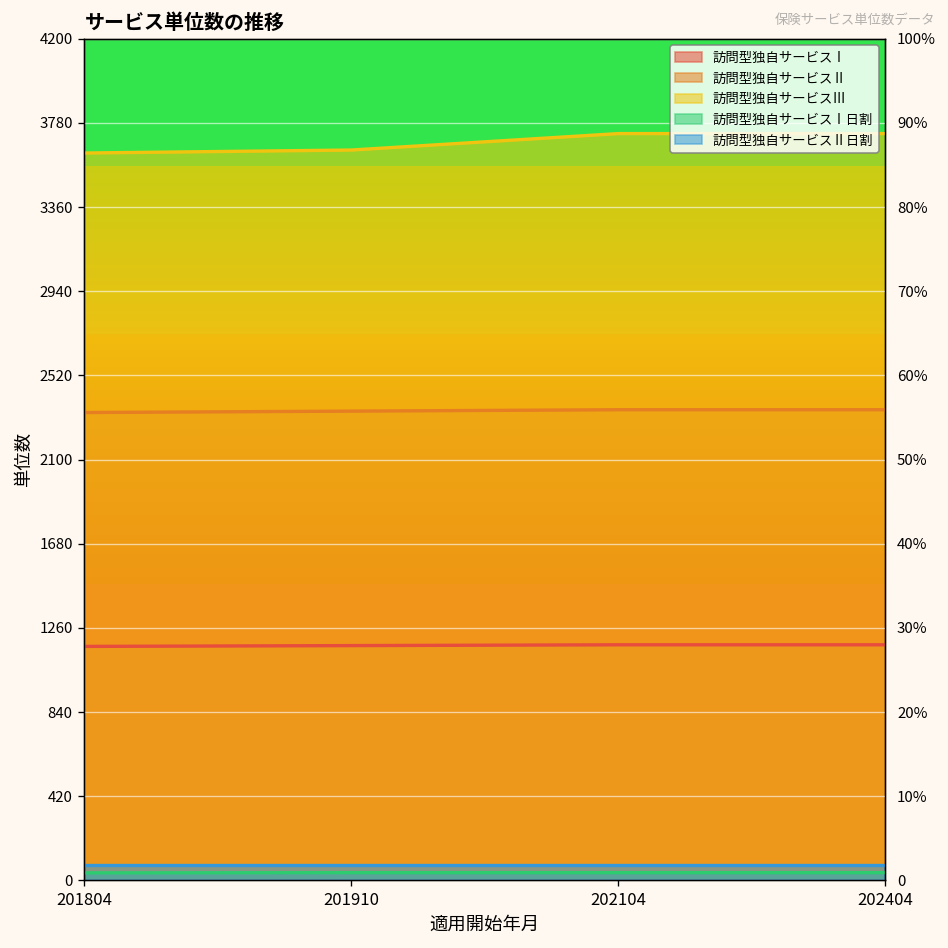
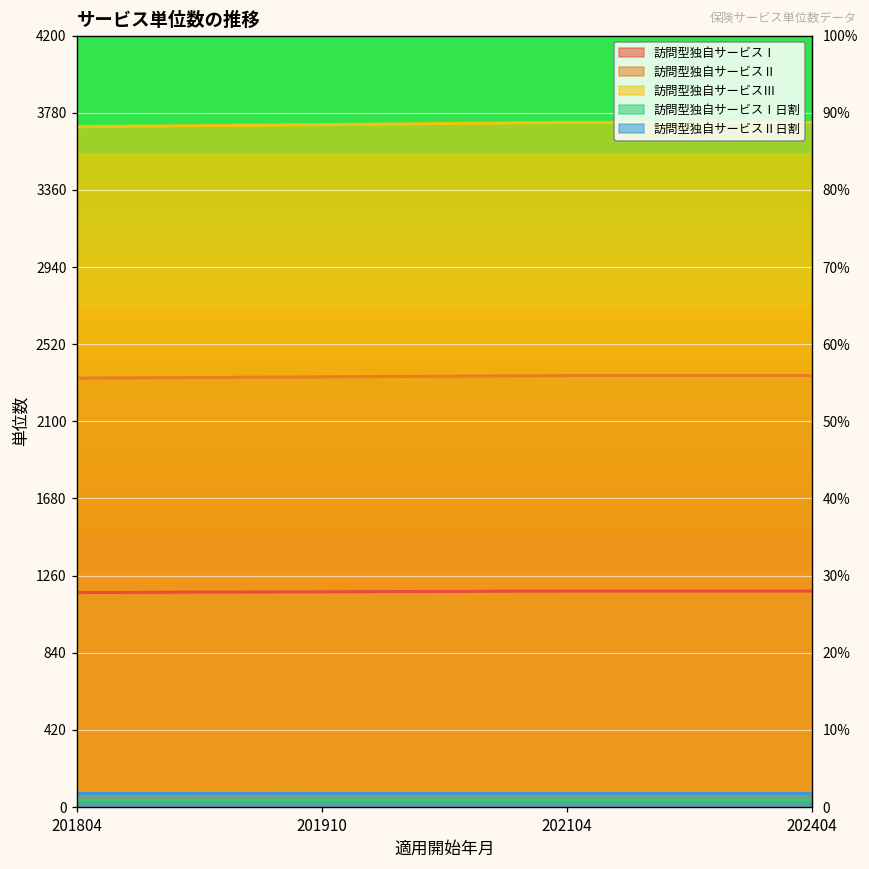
  {
    "訪問型独自サービスⅢ": {
-     "201804": 3630,
-     "201910": 3650,
+     "201804": 3700,
+     "201910": 3720,
      "202104": 3730,
      "202404": 3730
    },
    "訪問型独自サービスⅠ日割": {
      "201804": 40,
      "201910": 40,
      "202104": 40,
      "202404": 40
    },
    "訪問型独自サービスⅡ日割": {
      "201804": 80,
      "201910": 80,
      "202104": 80,
      "202404": 80
    }
  }
